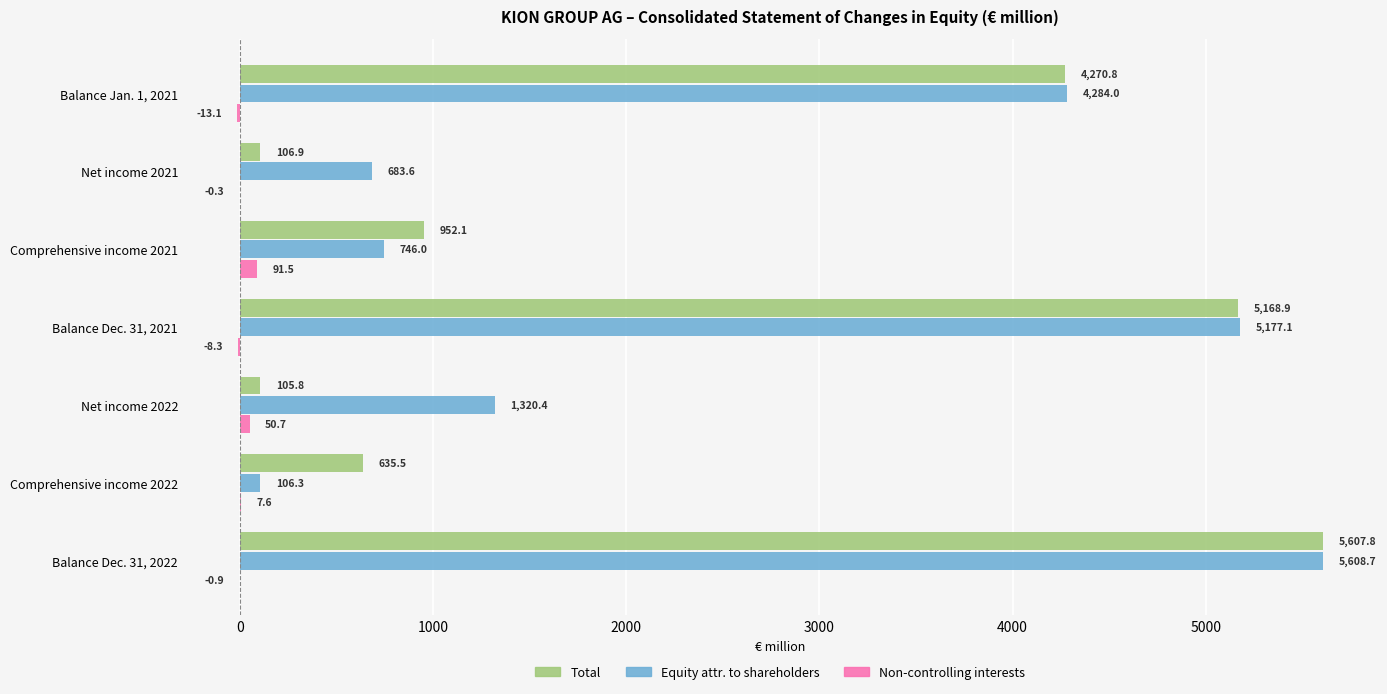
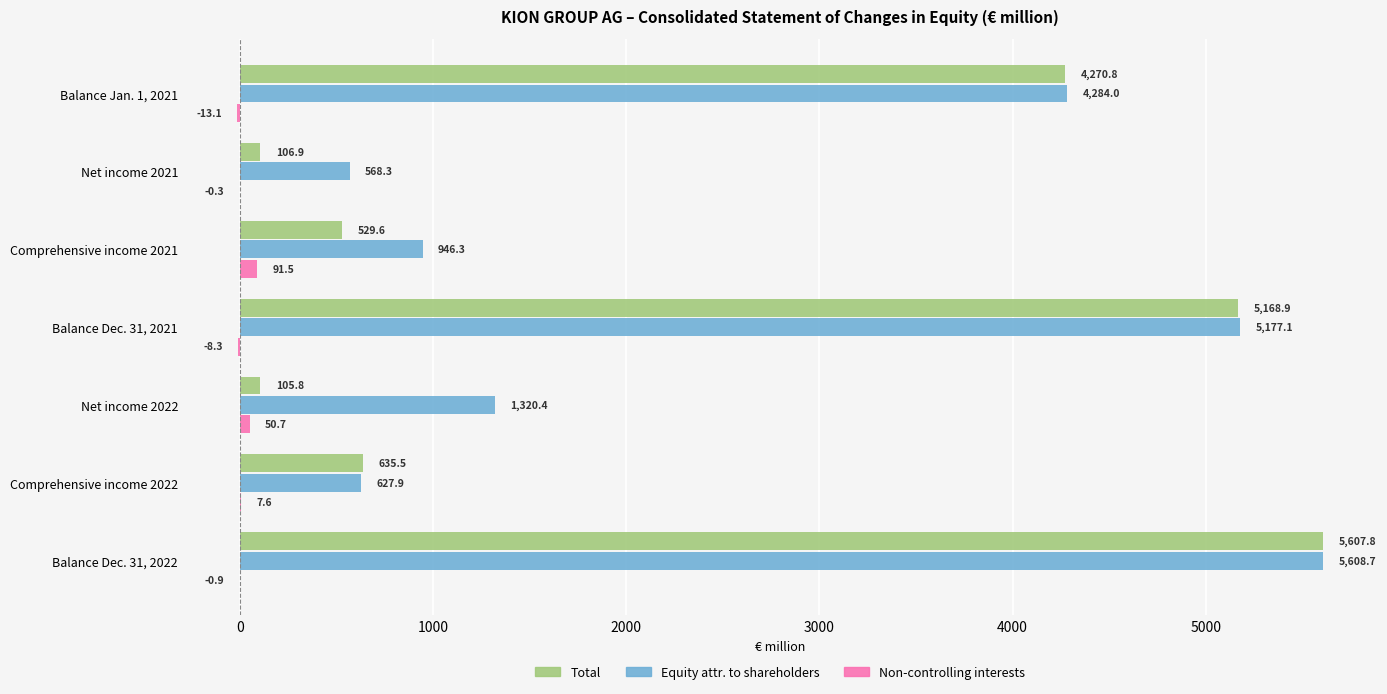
  {
    "Total": {
      "Balance Jan. 1, 2021": "4,270.8",
      "Net income 2021": "106.9",
-     "Comprehensive income 2021": "952.1",
+     "Comprehensive income 2021": "529.6",
      "Balance Dec. 31, 2021": "5,168.9",
      "Net income 2022": "105.8",
      "Comprehensive income 2022": "635.5",
      "Balance Dec. 31, 2022": "5,607.8"
    },
    "Equity attr. to shareholders": {
      "Balance Jan. 1, 2021": "4,284.0",
-     "Net income 2021": "683.6",
-     "Comprehensive income 2021": "746.0",
+     "Net income 2021": "568.3",
+     "Comprehensive income 2021": "946.3",
      "Balance Dec. 31, 2021": "5,177.1",
      "Net income 2022": "1,320.4",
-     "Comprehensive income 2022": "106.3",
+     "Comprehensive income 2022": "627.9",
      "Balance Dec. 31, 2022": "5,608.7"
    },
    "Non-controlling interests": {
      "Balance Jan. 1, 2021": "-13.1",
      "Net income 2021": "-0.3",
      "Comprehensive income 2021": "91.5",
      "Balance Dec. 31, 2021": "-8.3",
      "Net income 2022": "50.7",
      "Comprehensive income 2022": "7.6",
      "Balance Dec. 31, 2022": "-0.9"
    }
  }
